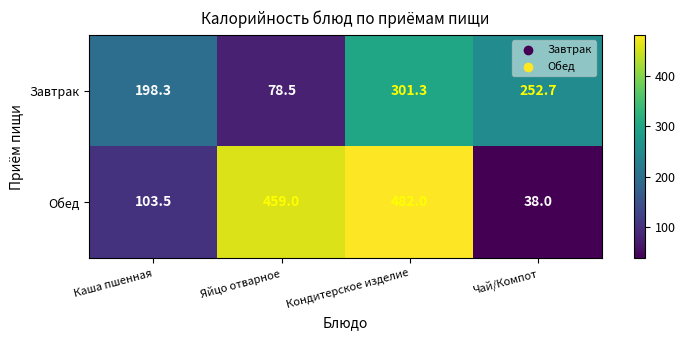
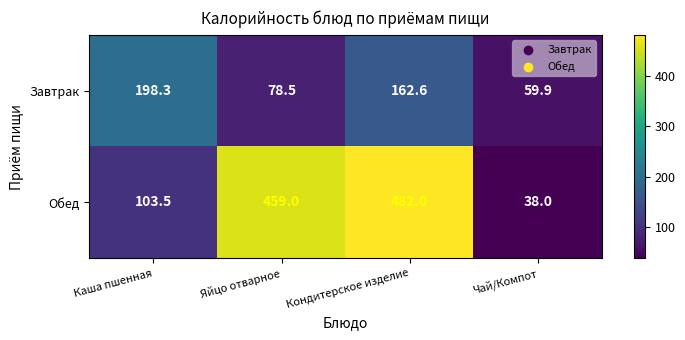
  {
    "Завтрак": {
      "Каша пшенная": 198.3,
      "Яйцо отварное": 78.5,
-     "Кондитерское изделие": 301.3,
-     "Чай/Компот": 252.7
+     "Кондитерское изделие": 162.6,
+     "Чай/Компот": 59.9
    },
    "Обед": {
      "Каша пшенная": 103.5,
      "Чай/Компот": 38.0
    }
  }
